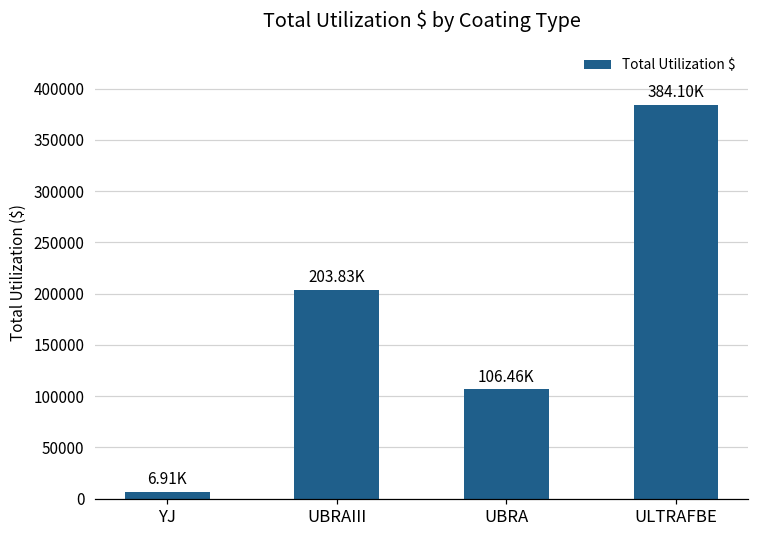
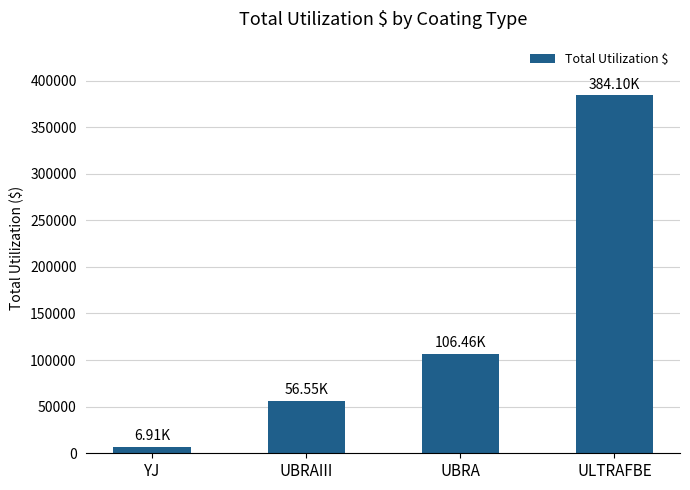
  {
    "YJ": "6.91K",
-   "UBRAIII": "203.83K",
+   "UBRAIII": "56.55K",
    "UBRA": "106.46K",
    "ULTRAFBE": "384.10K"
  }
